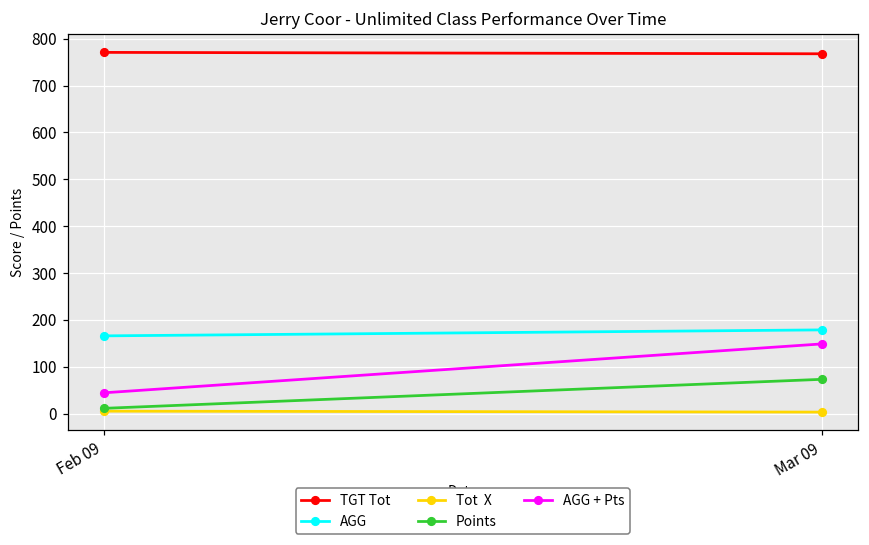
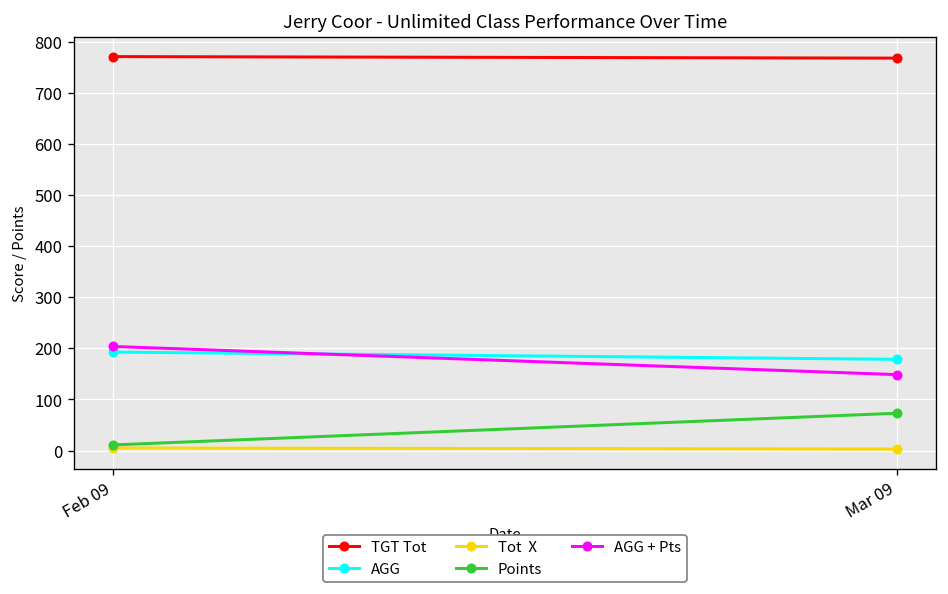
  {
    "TGT Tot": {
      "Feb 09": 770,
      "Mar 09": 770
    },
    "AGG": {
-     "Feb 09": 170,
+     "Feb 09": 190,
      "Mar 09": 180
    },
    "Tot X": {
      "Mar 09": 0
    },
    "Points": {
      "Mar 09": 70
    },
    "AGG + Pts": {
-     "Feb 09": 40,
+     "Feb 09": 200,
      "Mar 09": 150
    }
  }
